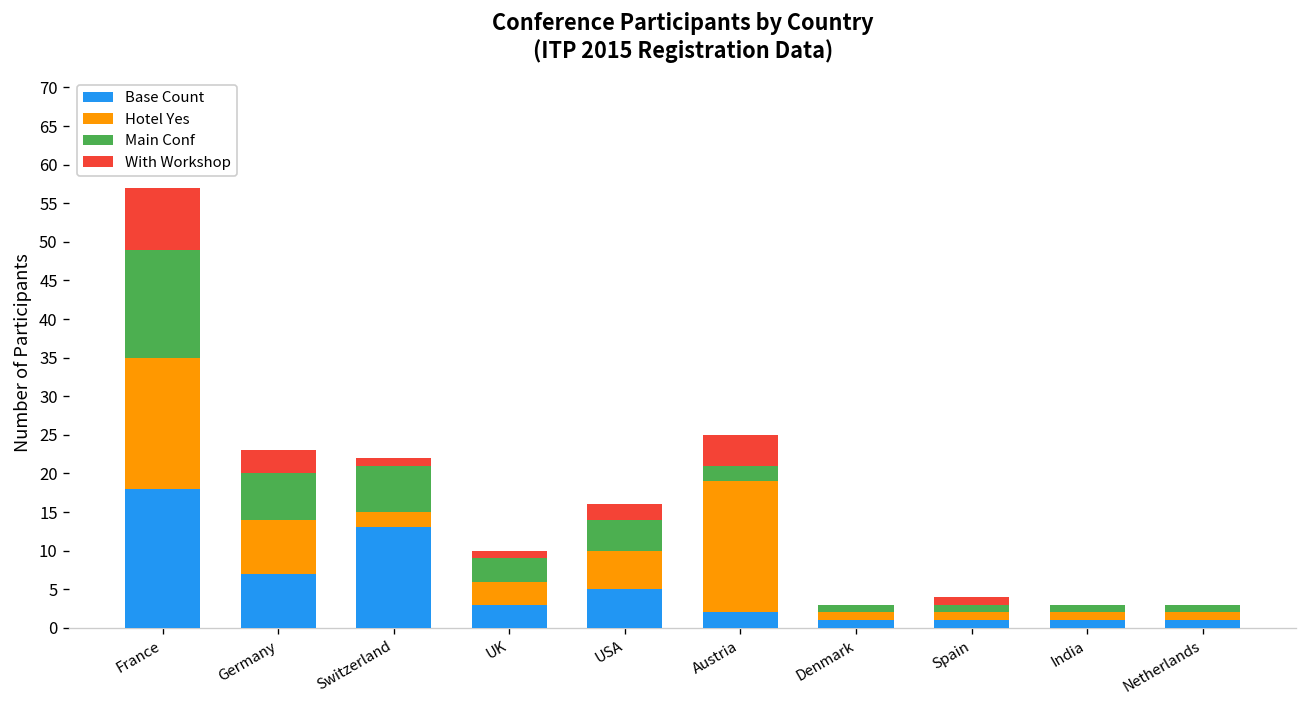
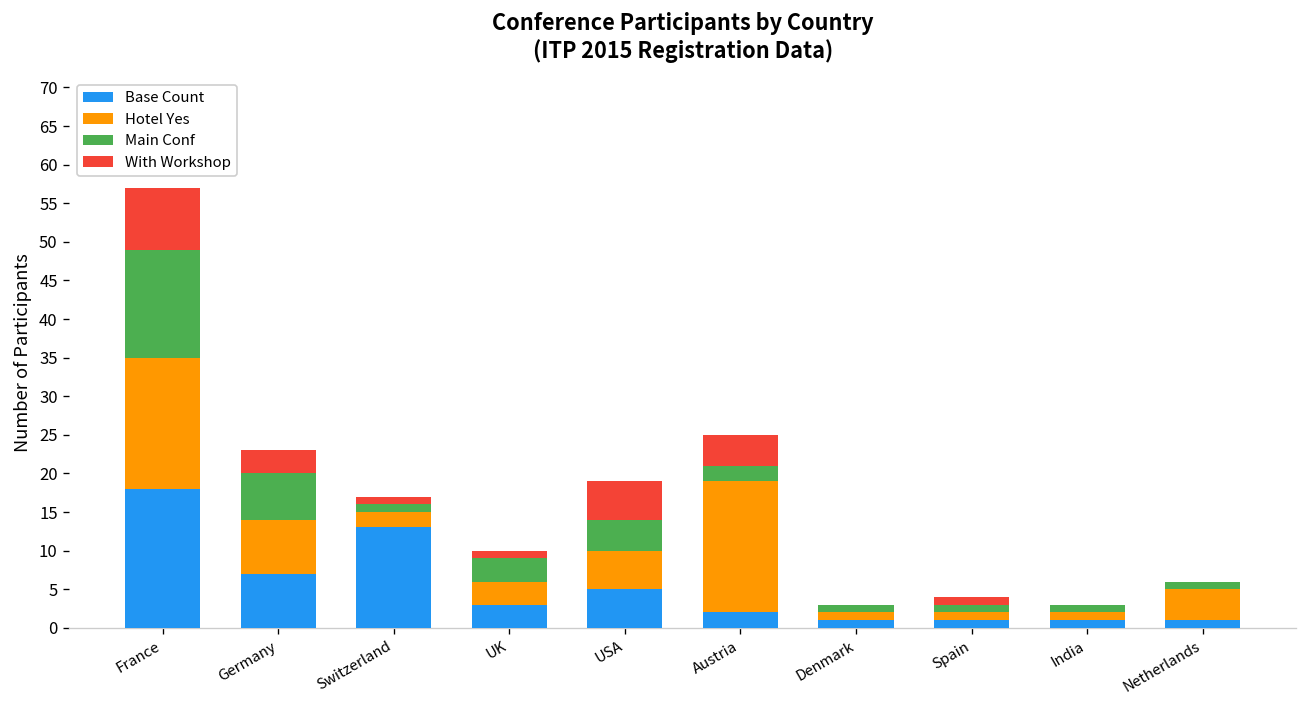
  {
    "Base Count": {
      "France": 18,
      "Germany": 7,
      "Switzerland": 13,
      "UK": 3,
      "USA": 5,
      "Austria": 2,
      "Denmark": 1,
      "Spain": 1,
      "India": 1,
      "Netherlands": 1
    },
    "Hotel Yes": {
      "France": 17,
      "Germany": 7,
      "Switzerland": 2,
      "UK": 3,
      "USA": 5,
      "Austria": 17,
      "Denmark": 1,
      "Spain": 1,
      "India": 1,
-     "Netherlands": 1
+     "Netherlands": 4
    },
    "Main Conf": {
      "France": 14,
      "Germany": 6,
-     "Switzerland": 6,
+     "Switzerland": 1,
      "UK": 3,
      "USA": 4,
      "Austria": 2,
      "Denmark": 1,
      "Spain": 1,
      "India": 1,
      "Netherlands": 1
    },
    "With Workshop": {
      "France": 8,
      "Germany": 3,
      "Switzerland": 1,
      "UK": 1,
-     "USA": 2,
+     "USA": 5,
      "Austria": 4,
      "Denmark": 0,
      "Spain": 1,
      "India": 0,
      "Netherlands": 0
    }
  }
